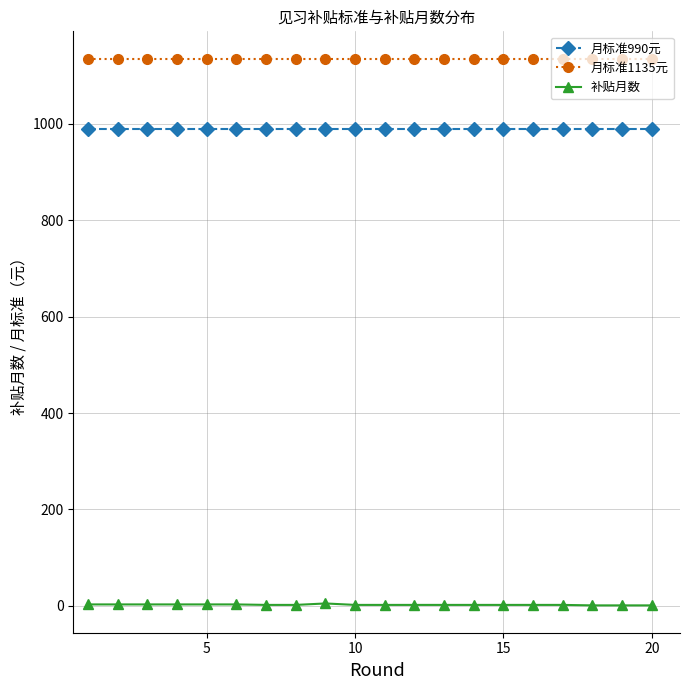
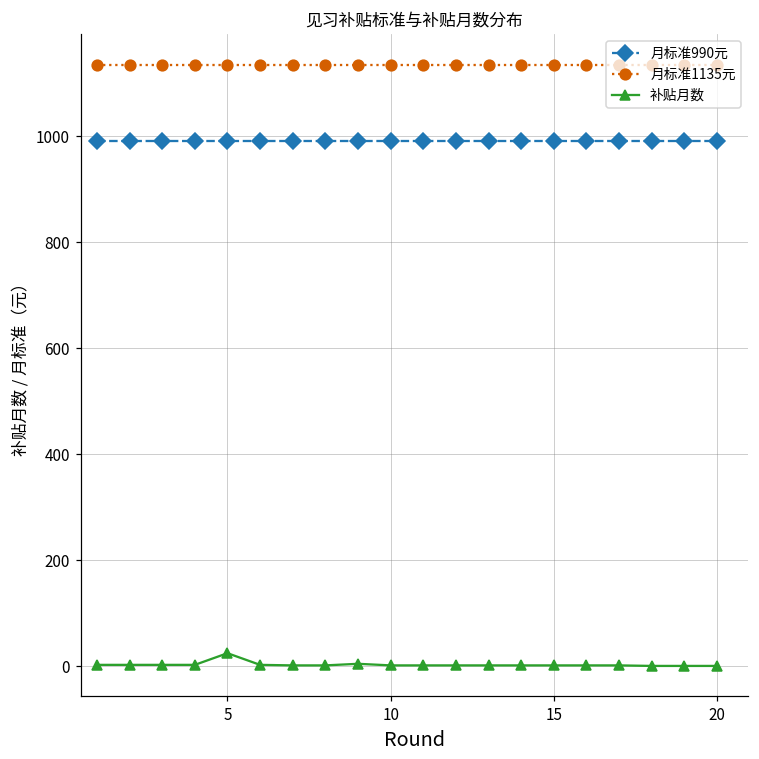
  {
    "月标准990元": {
      "5": 990,
      "10": 990,
      "15": 990,
      "20": 990
    },
    "月标准1135元": {
      "5": 1140,
      "10": 1140,
      "15": 1140
    },
    "补贴月数": {
-     "5": 0,
+     "5": 30,
      "10": 0,
      "15": 0,
      "20": 0
    }
  }
